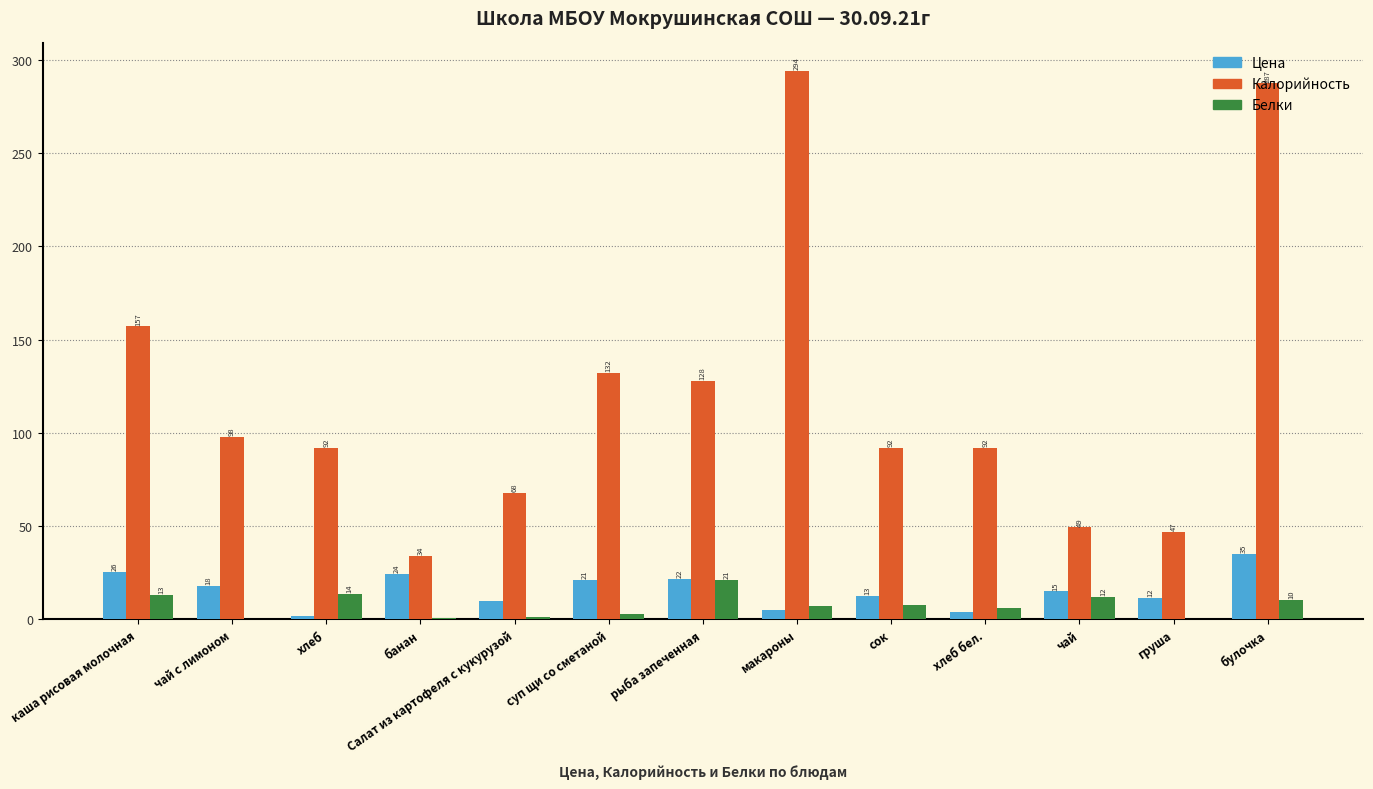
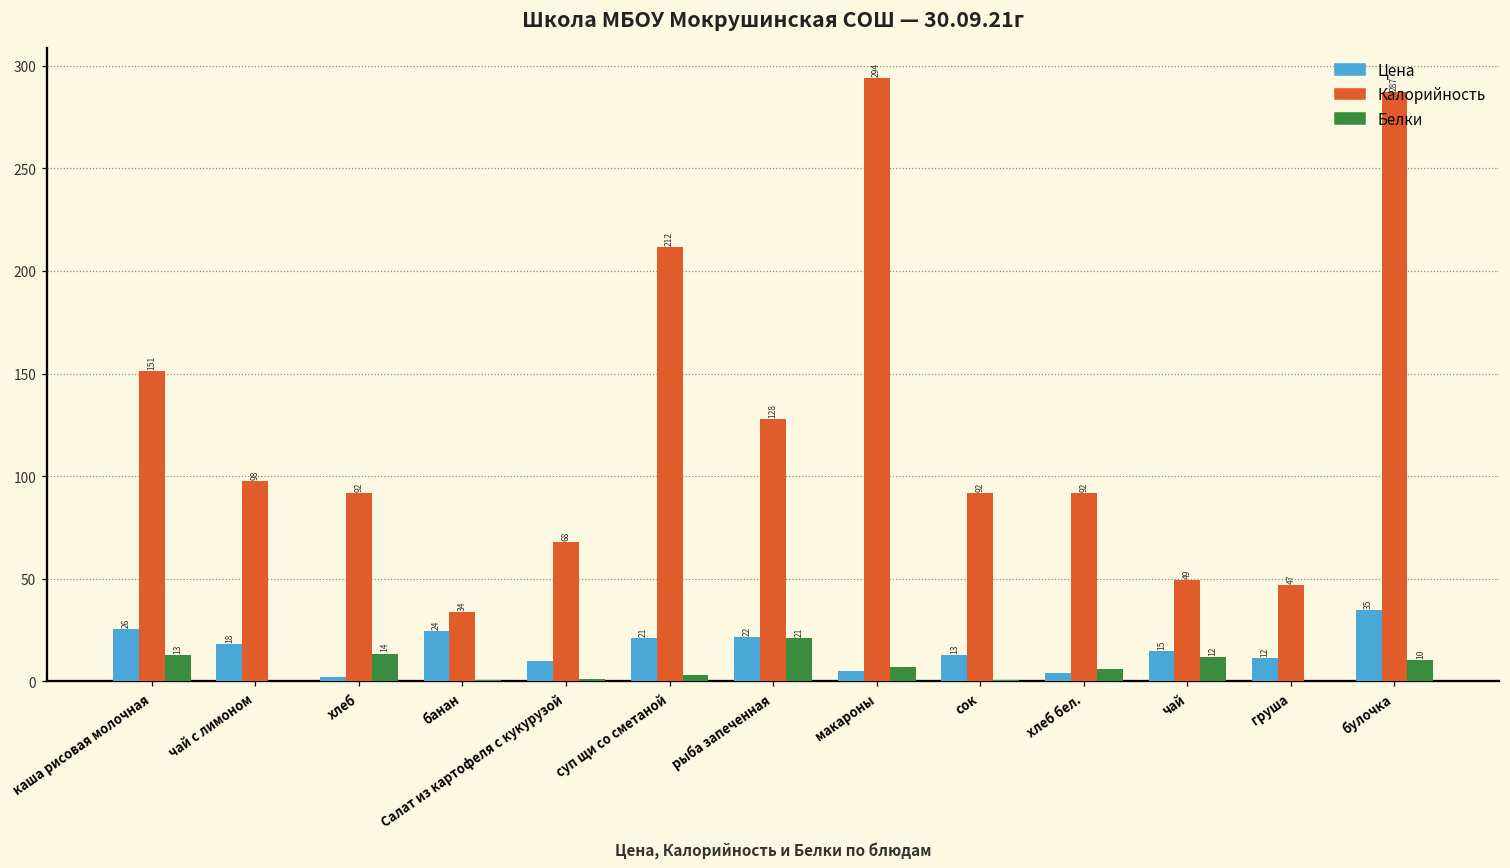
  {
    "Цена": {
      "каша рисовая молочная": 26,
      "чай с лимоном": 18,
      "банан": 24,
      "суп щи со сметаной": 21,
      "рыба запеченная": 22,
      "сок": 13,
      "чай": 15,
      "груша": 12,
      "булочка": 35
    },
    "Калорийность": {
-     "каша рисовая молочная": 157,
+     "каша рисовая молочная": 151,
      "чай с лимоном": 98,
      "хлеб": 92,
      "банан": 34,
      "Салат из картофеля с кукурузой": 68,
-     "суп щи со сметаной": 132,
+     "суп щи со сметаной": 212,
      "рыба запеченная": 128,
      "макароны": 294,
      "сок": 92,
      "хлеб бел.": 92,
      "чай": 49,
      "груша": 47,
      "булочка": 287
    },
    "Белки": {
      "суп щи со сметаной": 3,
      "макароны": 7,
-     "сок": 8,
+     "сок": 1,
      "хлеб бел.": 6
    }
  }
